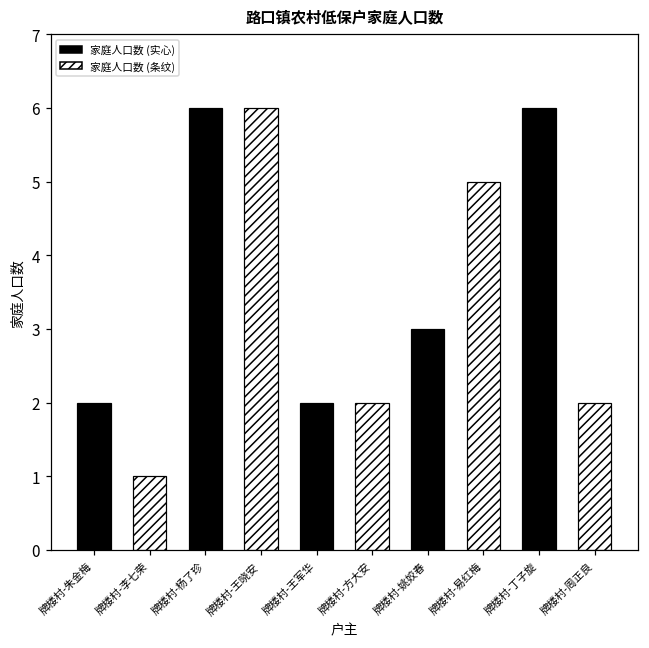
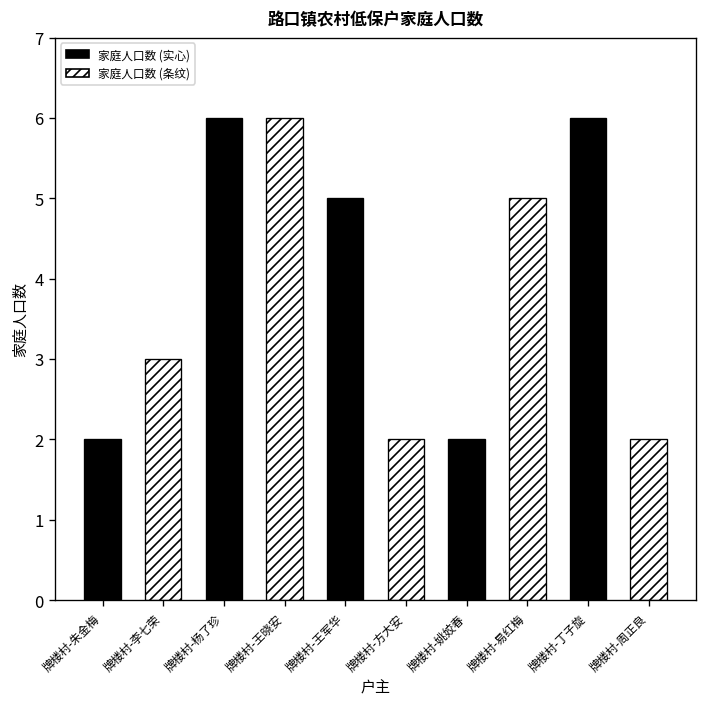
  {
    "牌楼村-朱金梅": 2,
-   "牌楼村-李七荣": 1,
+   "牌楼村-李七荣": 3,
    "牌楼村-杨了珍": 6,
    "牌楼村-王晓安": 6,
-   "牌楼村-王军华": 2,
+   "牌楼村-王军华": 5,
    "牌楼村-方大安": 2,
-   "牌楼村-姚姣春": 3,
+   "牌楼村-姚姣春": 2,
    "牌楼村-易红梅": 5,
    "牌楼村-丁子旋": 6,
    "牌楼村-周正良": 2
  }
